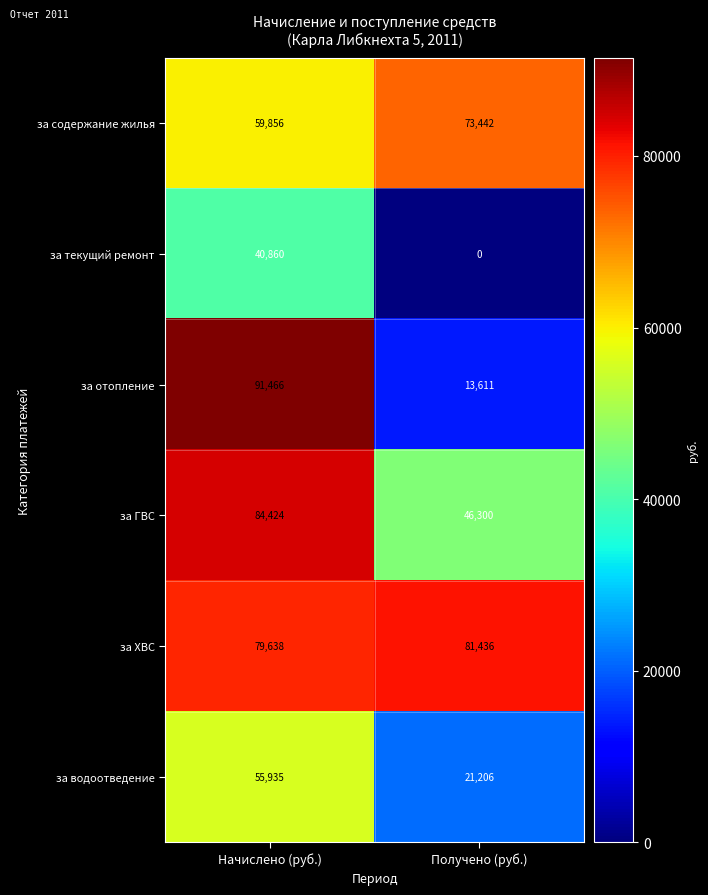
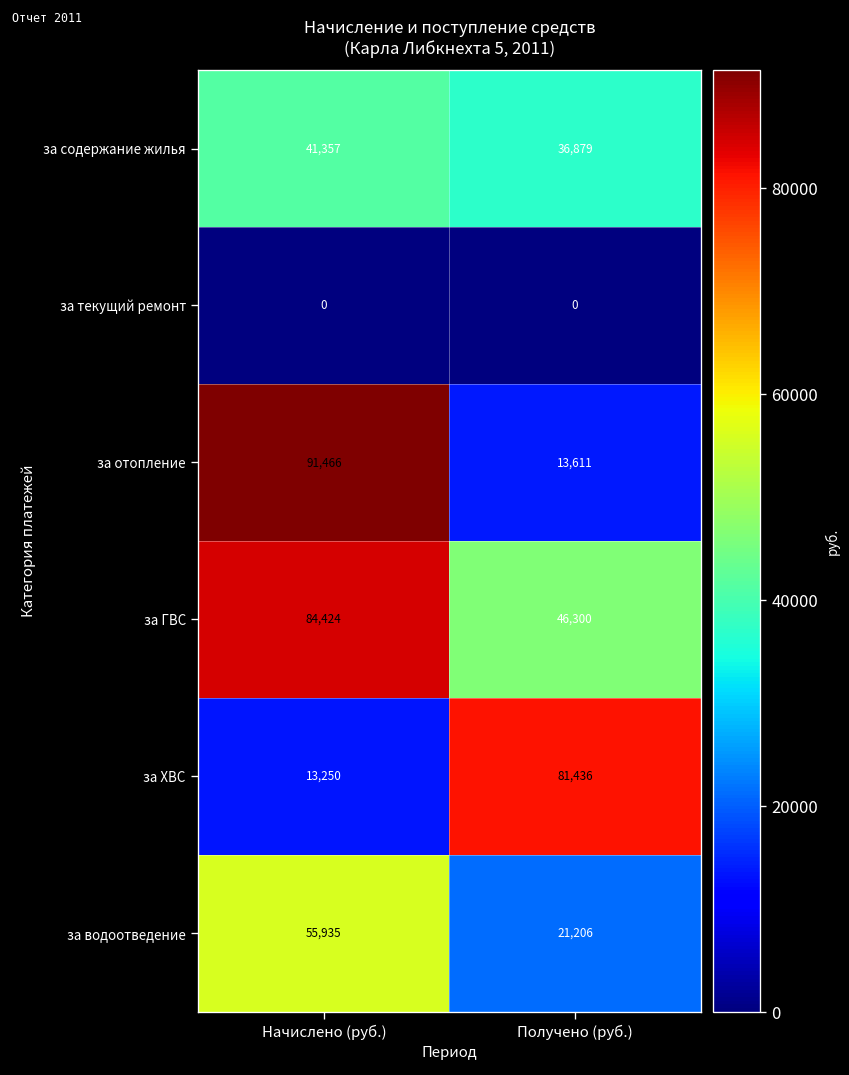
  {
    "за содержание жилья": {
-     "Начислено (руб.)": "59,856",
-     "Получено (руб.)": "73,442"
+     "Начислено (руб.)": "41,357",
+     "Получено (руб.)": "36,879"
    },
    "за текущий ремонт": {
-     "Начислено (руб.)": "40,860",
+     "Начислено (руб.)": "0",
      "Получено (руб.)": "0"
    },
    "за отопление": {
      "Начислено (руб.)": "91,466",
      "Получено (руб.)": "13,611"
    },
    "за ГВС": {
      "Начислено (руб.)": "84,424",
      "Получено (руб.)": "46,300"
    },
    "за ХВС": {
-     "Начислено (руб.)": "79,638",
+     "Начислено (руб.)": "13,250",
      "Получено (руб.)": "81,436"
    },
    "за водоотведение": {
      "Начислено (руб.)": "55,935",
      "Получено (руб.)": "21,206"
    }
  }
